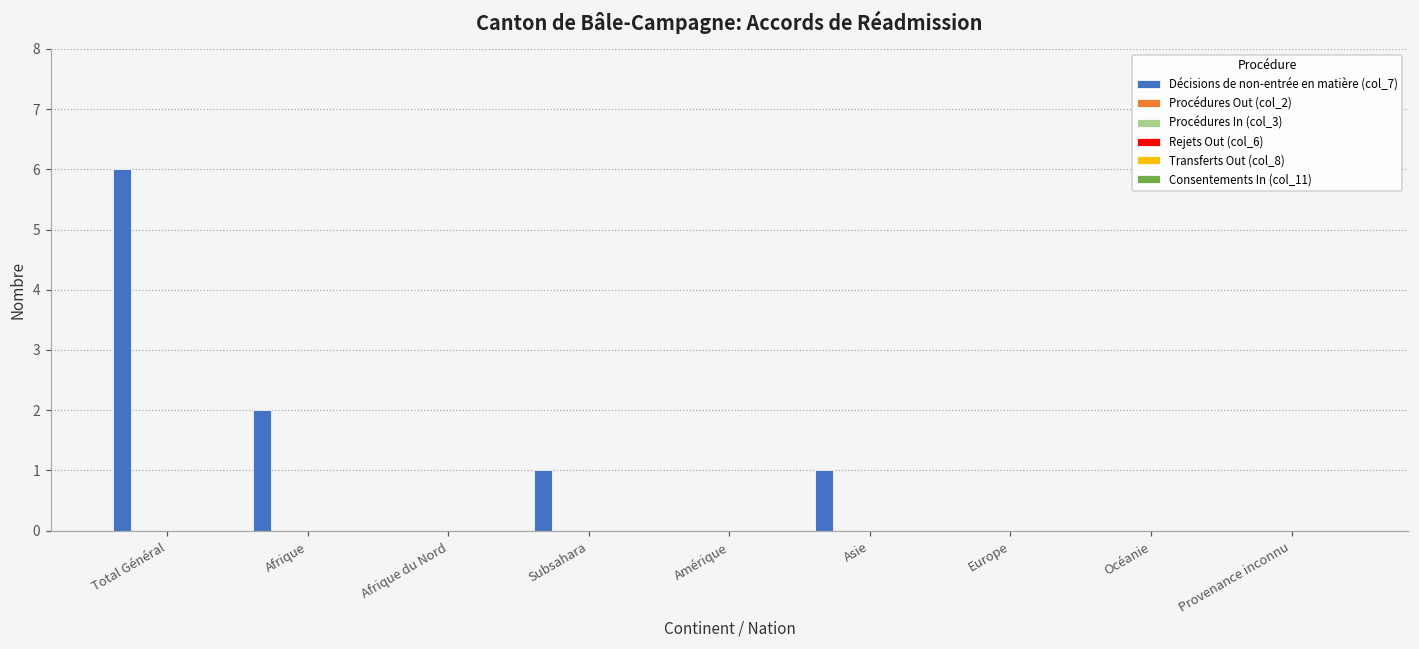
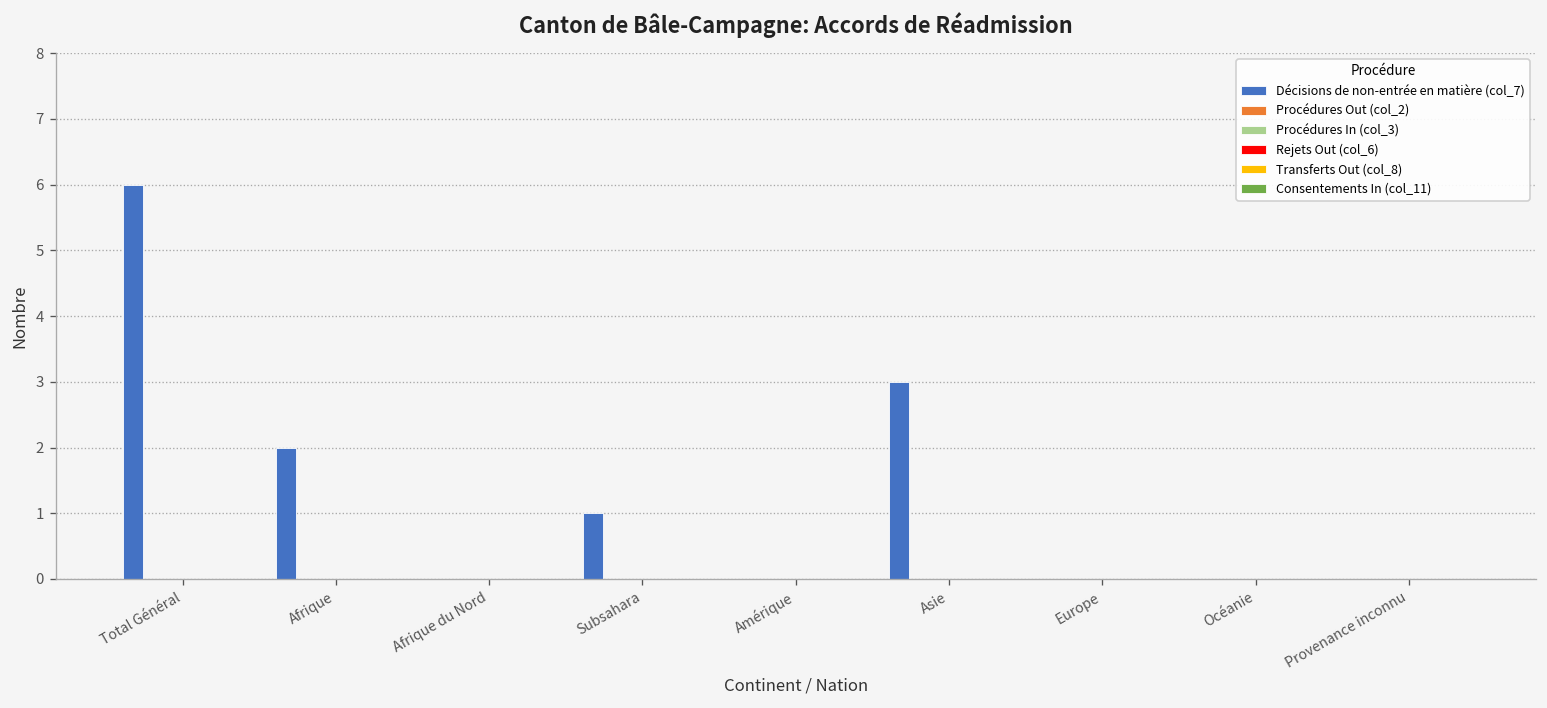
  {
    "Décisions de non-entrée en matière (col_7)": {
      "Total Général": 6,
      "Afrique": 2,
      "Afrique du Nord": 0,
      "Subsahara": 1,
      "Amérique": 0,
-     "Asie": 1,
+     "Asie": 3,
      "Europe": 0,
      "Océanie": 0,
      "Provenance inconnu": 0
    },
    "Procédures Out (col_2)": {
      "Total Général": 0,
      "Afrique": 0,
      "Afrique du Nord": 0,
      "Subsahara": 0,
      "Amérique": 0,
      "Asie": 0,
      "Europe": 0,
      "Océanie": 0,
      "Provenance inconnu": 0
    },
    "Procédures In (col_3)": {
      "Total Général": 0,
      "Afrique": 0,
      "Afrique du Nord": 0,
      "Subsahara": 0,
      "Amérique": 0,
      "Asie": 0,
      "Europe": 0,
      "Océanie": 0,
      "Provenance inconnu": 0
    },
    "Rejets Out (col_6)": {
      "Total Général": 0,
      "Afrique": 0,
      "Afrique du Nord": 0,
      "Subsahara": 0,
      "Amérique": 0,
      "Asie": 0,
      "Europe": 0,
      "Océanie": 0,
      "Provenance inconnu": 0
    },
    "Transferts Out (col_8)": {
      "Total Général": 0,
      "Afrique": 0,
      "Afrique du Nord": 0,
      "Subsahara": 0,
      "Amérique": 0,
      "Asie": 0,
      "Europe": 0,
      "Océanie": 0,
      "Provenance inconnu": 0
    },
    "Consentements In (col_11)": {
      "Total Général": 0,
      "Afrique": 0,
      "Afrique du Nord": 0,
      "Subsahara": 0,
      "Amérique": 0,
      "Asie": 0,
      "Europe": 0,
      "Océanie": 0,
      "Provenance inconnu": 0
    }
  }
